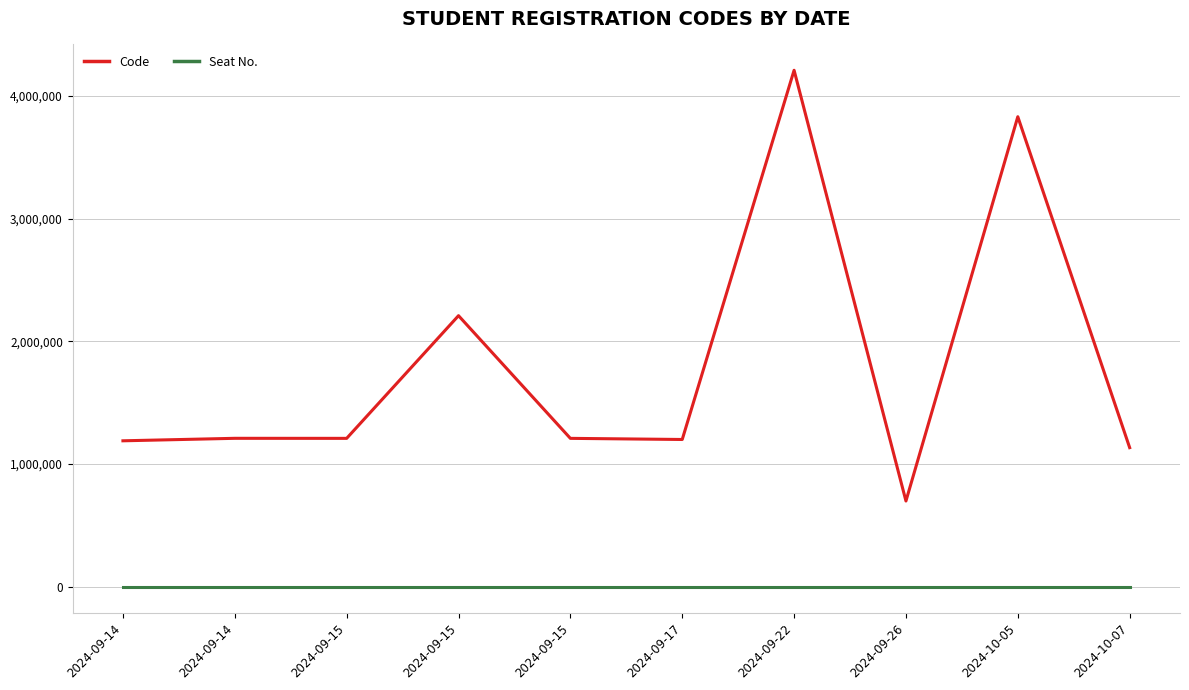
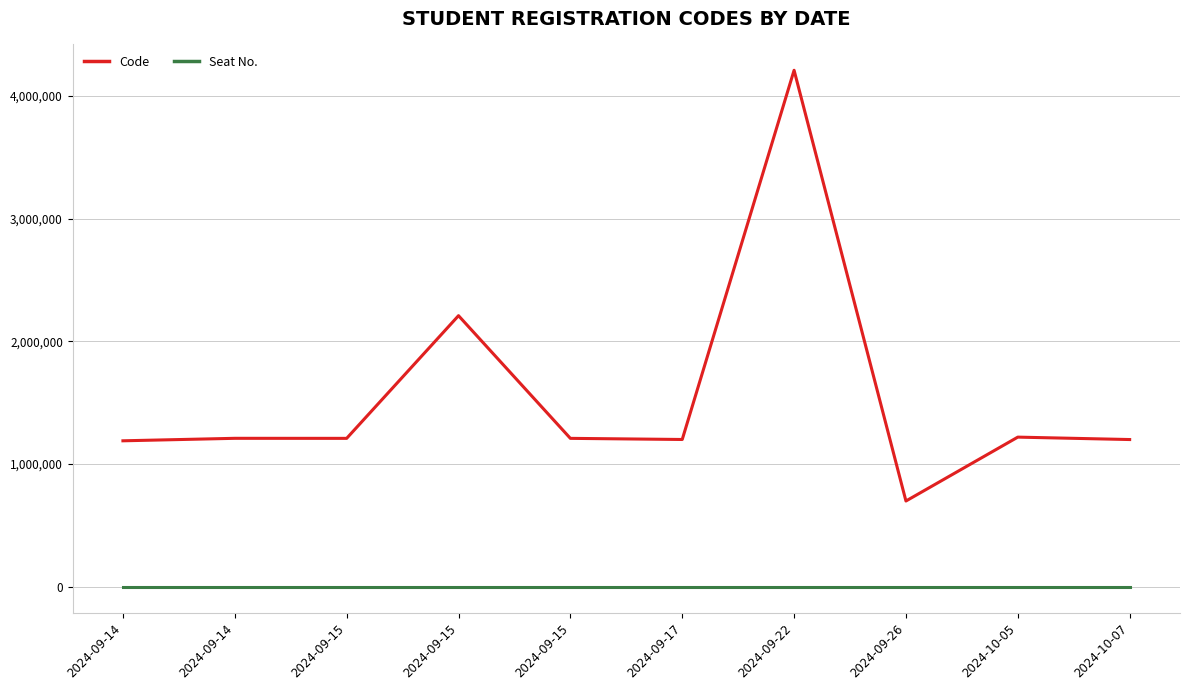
  {
    "Code": {
      "2024-09-17": "1,200,000",
      "2024-09-22": "4,210,000",
      "2024-09-26": "700,000",
-     "2024-10-05": "3,830,000",
-     "2024-10-07": "1,130,000"
+     "2024-10-05": "1,220,000",
+     "2024-10-07": "1,200,000"
    },
    "Seat No.": {
      "2024-09-17": "0",
      "2024-09-22": "0",
      "2024-09-26": "0",
      "2024-10-05": "0",
      "2024-10-07": "0"
    }
  }
